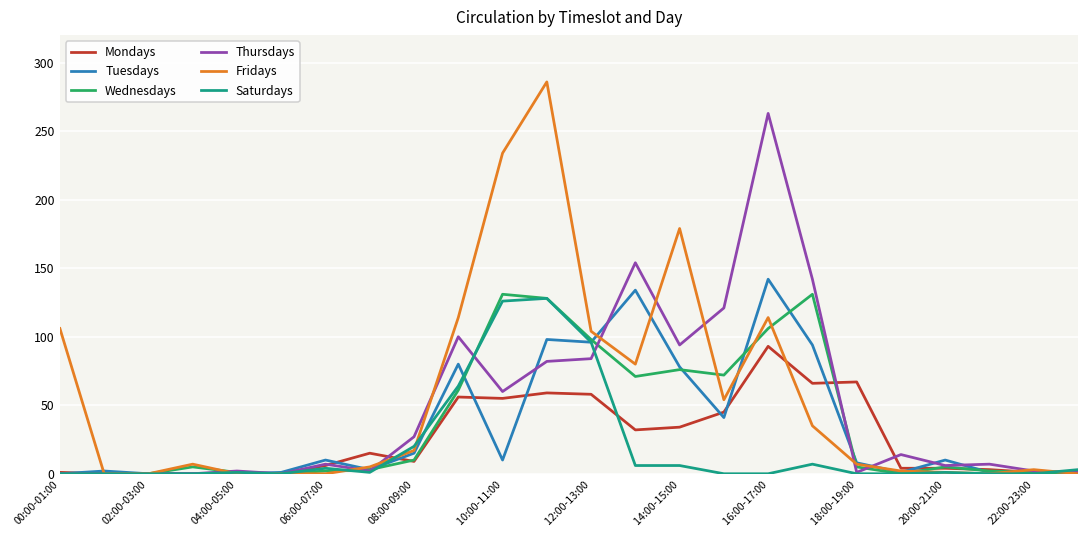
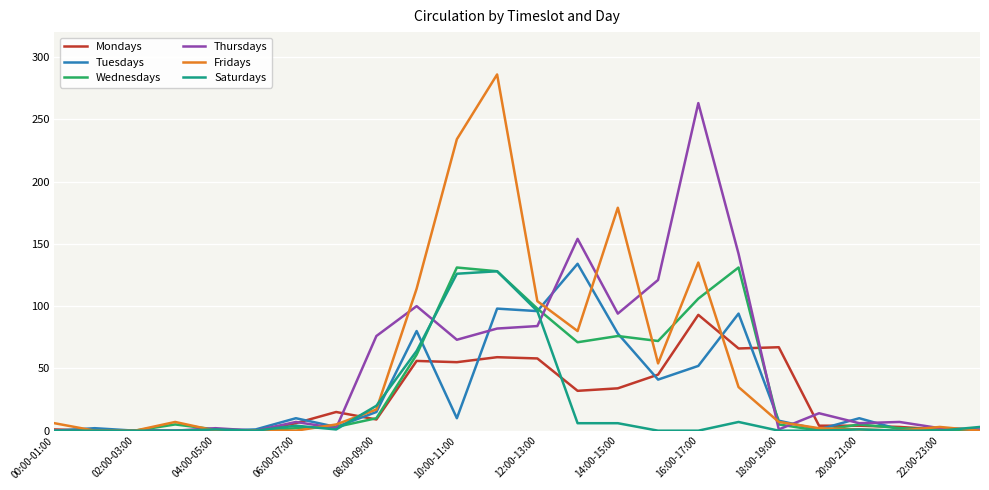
  {
    "Mondays": {
      "10:00-11:00": 55,
      "12:00-13:00": 58,
      "14:00-15:00": 34,
      "16:00-17:00": 93,
      "18:00-19:00": 67
    },
    "Tuesdays": {
      "06:00-07:00": 10,
      "10:00-11:00": 10,
-     "16:00-17:00": 142,
+     "16:00-17:00": 52,
      "20:00-21:00": 10
    },
    "Thursdays": {
-     "08:00-09:00": 27,
-     "10:00-11:00": 60,
+     "08:00-09:00": 76,
+     "10:00-11:00": 73,
      "12:00-13:00": 84,
      "14:00-15:00": 94,
      "16:00-17:00": 263
    },
    "Fridays": {
-     "00:00-01:00": 106,
+     "00:00-01:00": 6,
      "10:00-11:00": 234,
      "12:00-13:00": 104,
      "14:00-15:00": 179,
-     "16:00-17:00": 114
+     "16:00-17:00": 135
    }
  }
